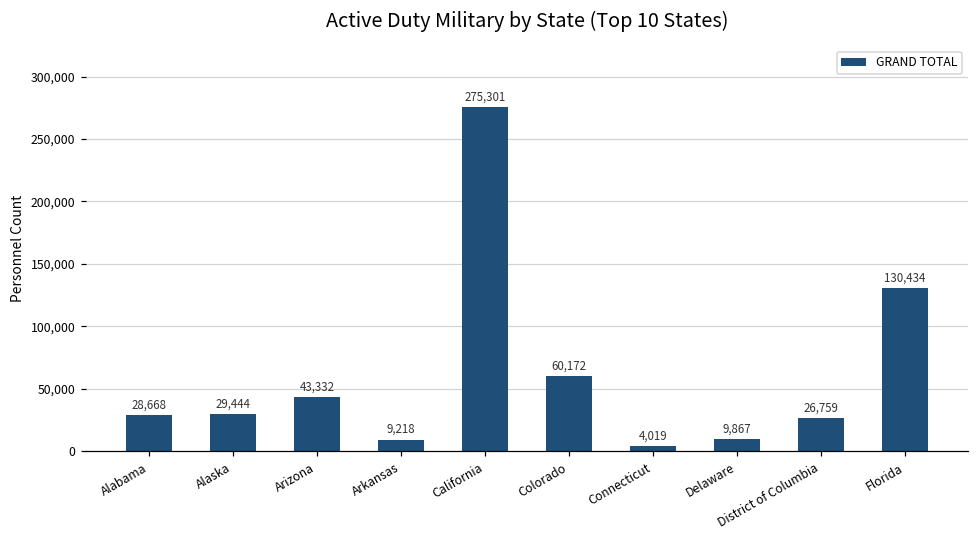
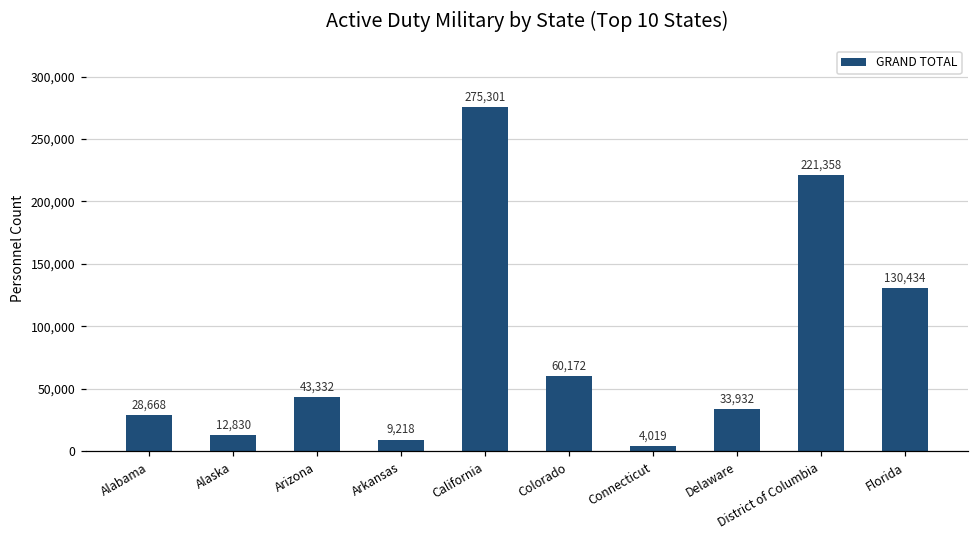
  {
    "Alabama": "28,668",
-   "Alaska": "29,444",
+   "Alaska": "12,830",
    "Arizona": "43,332",
    "Arkansas": "9,218",
    "California": "275,301",
    "Colorado": "60,172",
    "Connecticut": "4,019",
-   "Delaware": "9,867",
-   "District of Columbia": "26,759",
+   "Delaware": "33,932",
+   "District of Columbia": "221,358",
    "Florida": "130,434"
  }
